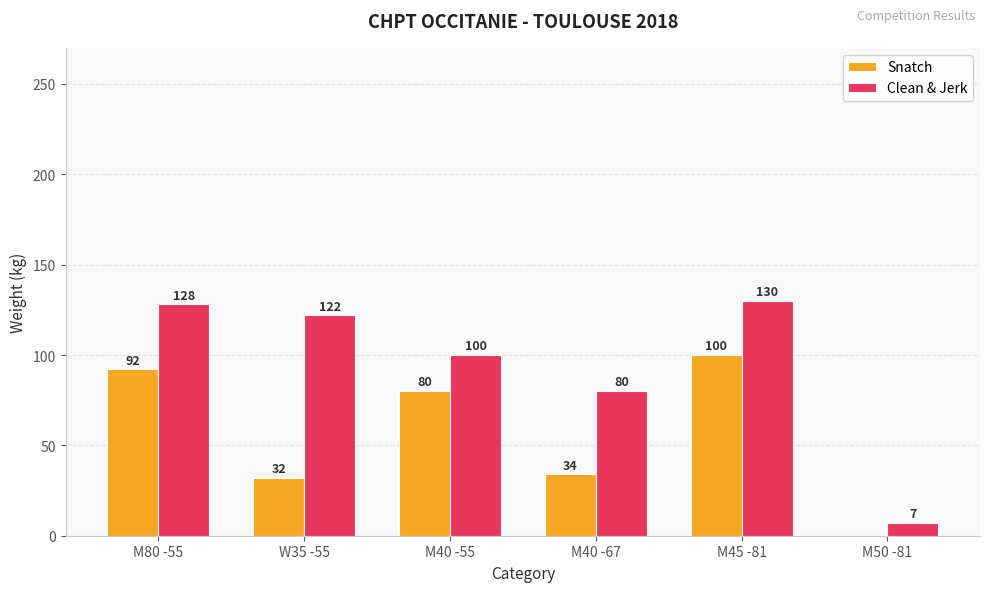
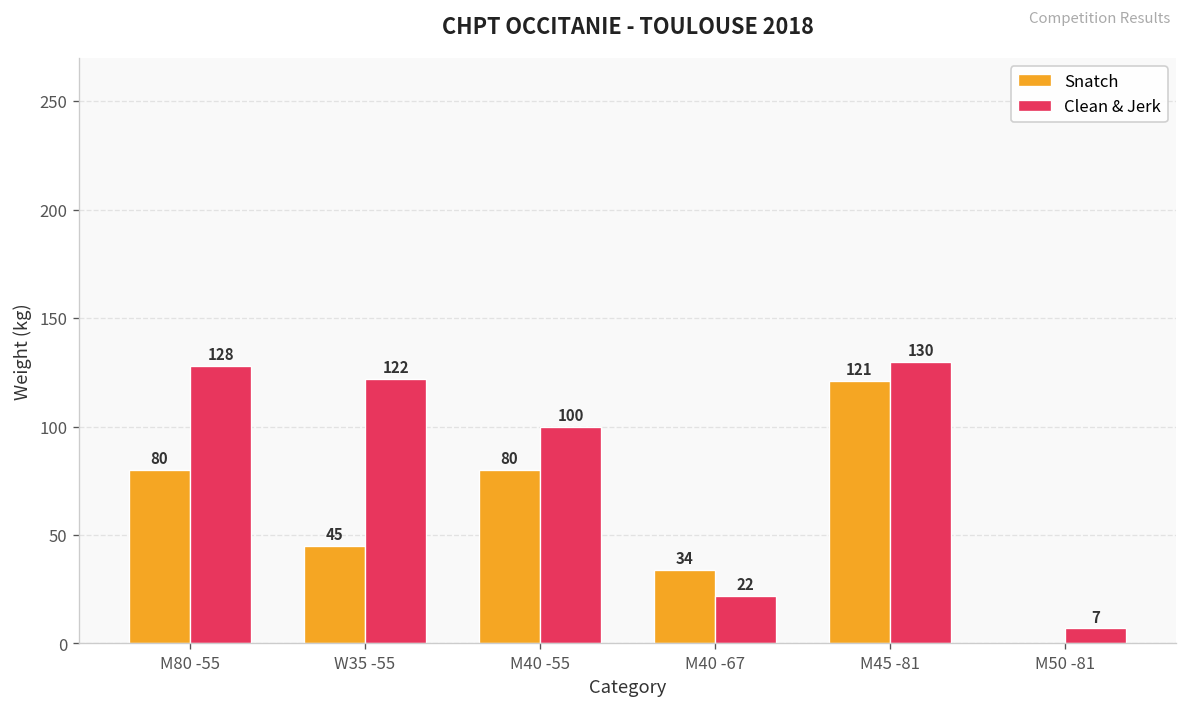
  {
    "Snatch": {
-     "M80 -55": 92,
-     "W35 -55": 32,
+     "M80 -55": 80,
+     "W35 -55": 45,
      "M40 -55": 80,
      "M40 -67": 34,
-     "M45 -81": 100
+     "M45 -81": 121
    },
    "Clean & Jerk": {
      "M80 -55": 128,
      "W35 -55": 122,
      "M40 -55": 100,
-     "M40 -67": 80,
+     "M40 -67": 22,
      "M45 -81": 130,
      "M50 -81": 7
    }
  }
